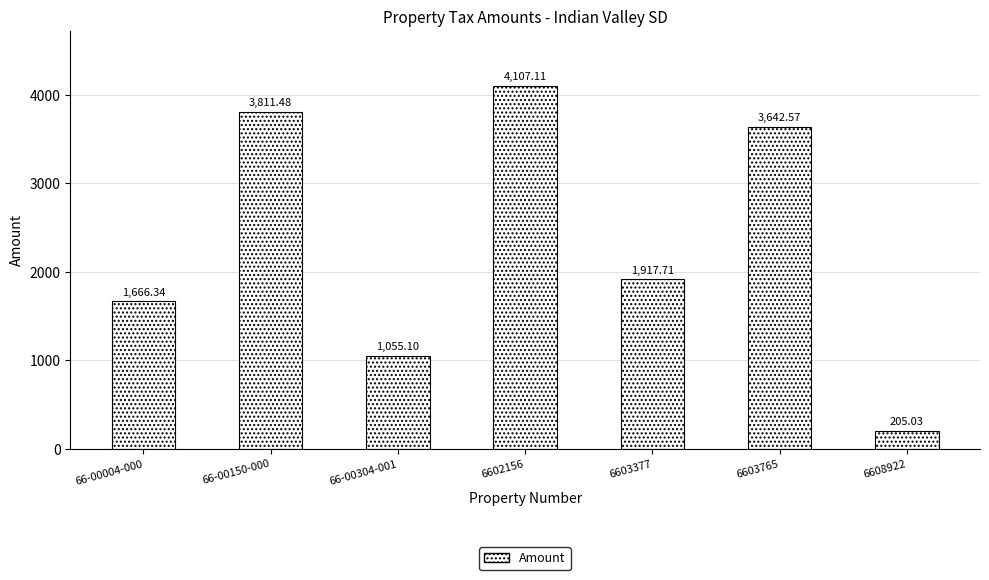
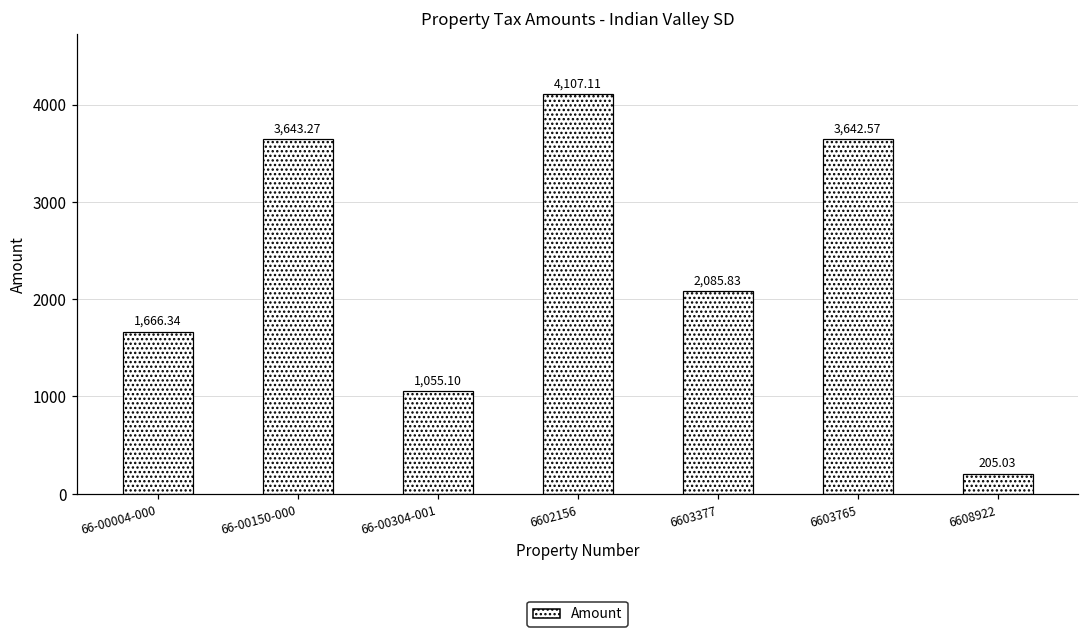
  {
    "66-00004-000": "1,666.34",
-   "66-00150-000": "3,811.48",
+   "66-00150-000": "3,643.27",
    "66-00304-001": "1,055.10",
    "6602156": "4,107.11",
-   "6603377": "1,917.71",
+   "6603377": "2,085.83",
    "6603765": "3,642.57",
    "6608922": "205.03"
  }
